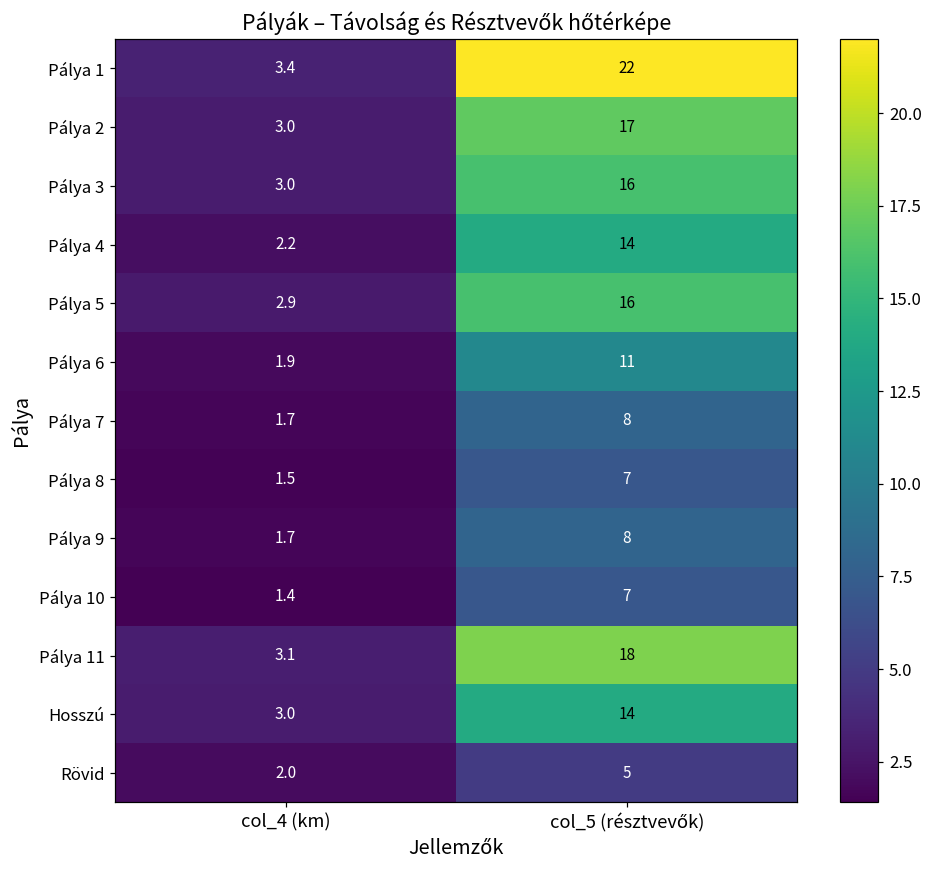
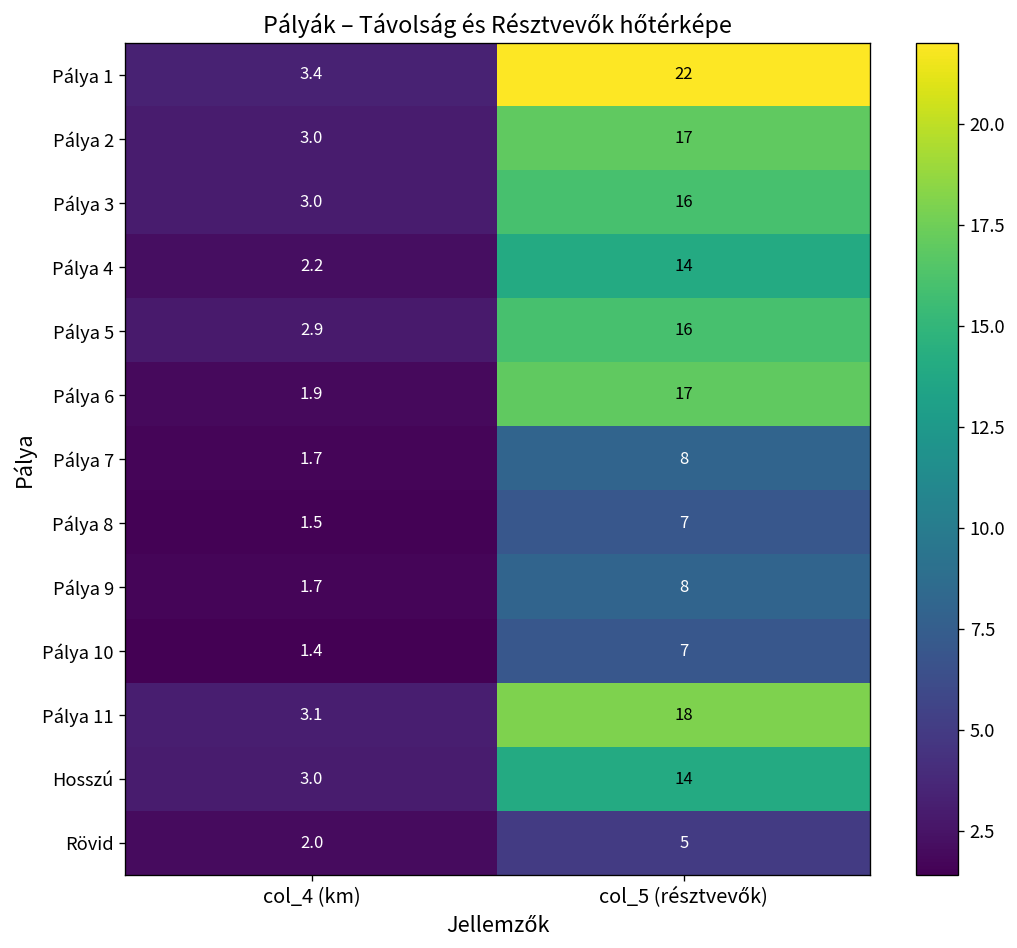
  {
    "Pálya 1": {
      "col_4 (km)": 3.4,
      "col_5 (résztvevők)": 22
    },
    "Pálya 2": {
      "col_4 (km)": 3.0,
      "col_5 (résztvevők)": 17
    },
    "Pálya 3": {
      "col_4 (km)": 3.0,
      "col_5 (résztvevők)": 16
    },
    "Pálya 4": {
      "col_4 (km)": 2.2,
      "col_5 (résztvevők)": 14
    },
    "Pálya 5": {
      "col_4 (km)": 2.9,
      "col_5 (résztvevők)": 16
    },
    "Pálya 6": {
      "col_4 (km)": 1.9,
-     "col_5 (résztvevők)": 11
+     "col_5 (résztvevők)": 17
    },
    "Pálya 7": {
      "col_4 (km)": 1.7,
      "col_5 (résztvevők)": 8
    },
    "Pálya 8": {
      "col_4 (km)": 1.5,
      "col_5 (résztvevők)": 7
    },
    "Pálya 9": {
      "col_4 (km)": 1.7,
      "col_5 (résztvevők)": 8
    },
    "Pálya 10": {
      "col_4 (km)": 1.4,
      "col_5 (résztvevők)": 7
    },
    "Pálya 11": {
      "col_4 (km)": 3.1,
      "col_5 (résztvevők)": 18
    },
    "Hosszú": {
      "col_4 (km)": 3.0,
      "col_5 (résztvevők)": 14
    },
    "Rövid": {
      "col_4 (km)": 2.0,
      "col_5 (résztvevők)": 5
    }
  }
